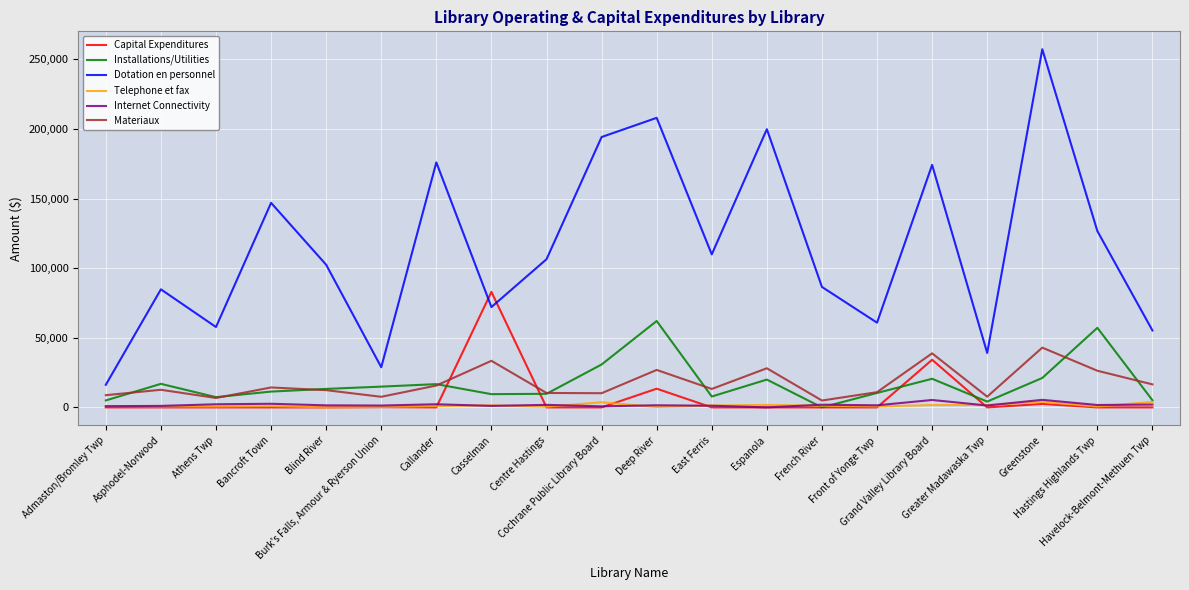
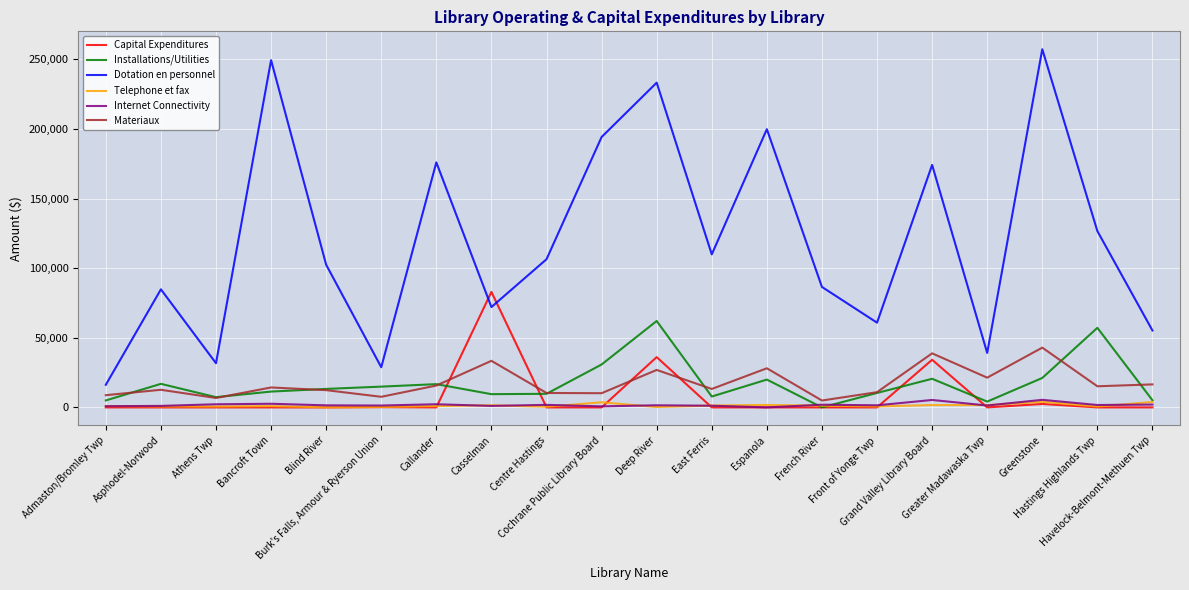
  {
    "Capital Expenditures": {
      "Casselman": "83,000",
-     "Deep River": "13,000",
+     "Deep River": "36,000",
      "Grand Valley Library Board": "34,000",
      "Havelock-Belmont-Methuen Twp": "0"
    },
    "Installations/Utilities": {
      "Admaston/Bromley Twp": "5,000",
      "Asphodel-Norwood": "17,000",
      "Bancroft Town": "11,000",
      "Burk's Falls, Armour & Ryerson Union": "15,000",
      "Casselman": "10,000",
      "Cochrane Public Library Board": "31,000",
      "Deep River": "62,000",
      "East Ferris": "8,000",
      "Espanola": "20,000",
      "Grand Valley Library Board": "21,000",
      "Greater Madawaska Twp": "4,000",
      "Greenstone": "21,000",
      "Hastings Highlands Twp": "57,000"
    },
    "Dotation en personnel": {
      "Admaston/Bromley Twp": "16,000",
      "Asphodel-Norwood": "85,000",
-     "Athens Twp": "58,000",
-     "Bancroft Town": "147,000",
+     "Athens Twp": "32,000",
+     "Bancroft Town": "249,000",
      "Blind River": "102,000",
      "Burk's Falls, Armour & Ryerson Union": "29,000",
      "Callander": "176,000",
      "Casselman": "72,000",
      "Centre Hastings": "106,000",
      "Cochrane Public Library Board": "194,000",
-     "Deep River": "208,000",
+     "Deep River": "233,000",
      "East Ferris": "110,000",
      "Espanola": "200,000",
      "French River": "87,000",
      "Front of Yonge Twp": "61,000",
      "Grand Valley Library Board": "174,000",
      "Greater Madawaska Twp": "39,000",
      "Greenstone": "257,000",
      "Hastings Highlands Twp": "127,000",
      "Havelock-Belmont-Methuen Twp": "55,000"
    },
    "Telephone et fax": {
      "Cochrane Public Library Board": "4,000",
      "Grand Valley Library Board": "2,000"
    },
    "Internet Connectivity": {
      "Grand Valley Library Board": "5,000",
      "Havelock-Belmont-Methuen Twp": "2,000"
    },
    "Materiaux": {
      "Admaston/Bromley Twp": "9,000",
      "Asphodel-Norwood": "13,000",
      "Bancroft Town": "14,000",
      "Burk's Falls, Armour & Ryerson Union": "8,000",
      "Casselman": "33,000",
      "Cochrane Public Library Board": "10,000",
      "Deep River": "27,000",
      "East Ferris": "13,000",
      "Espanola": "28,000",
      "French River": "5,000",
      "Grand Valley Library Board": "39,000",
-     "Greater Madawaska Twp": "8,000",
+     "Greater Madawaska Twp": "21,000",
      "Greenstone": "43,000",
-     "Hastings Highlands Twp": "26,000",
+     "Hastings Highlands Twp": "15,000",
      "Havelock-Belmont-Methuen Twp": "17,000"
    }
  }
